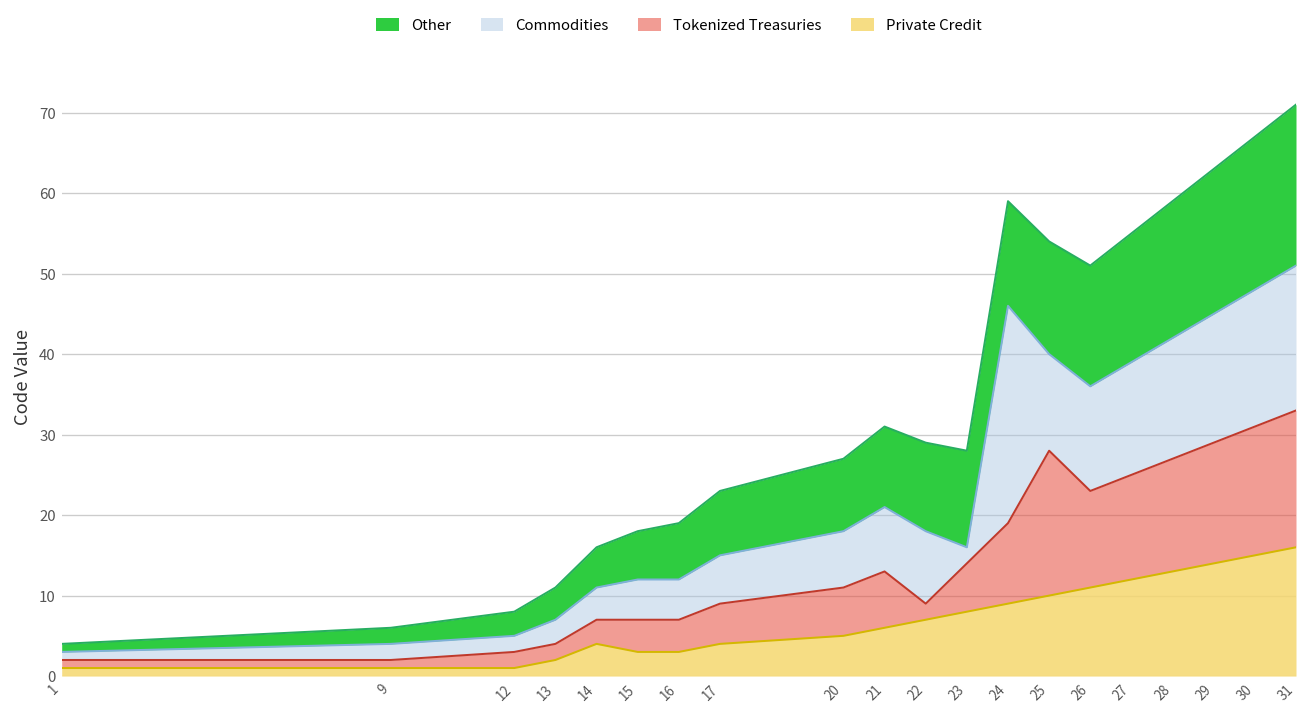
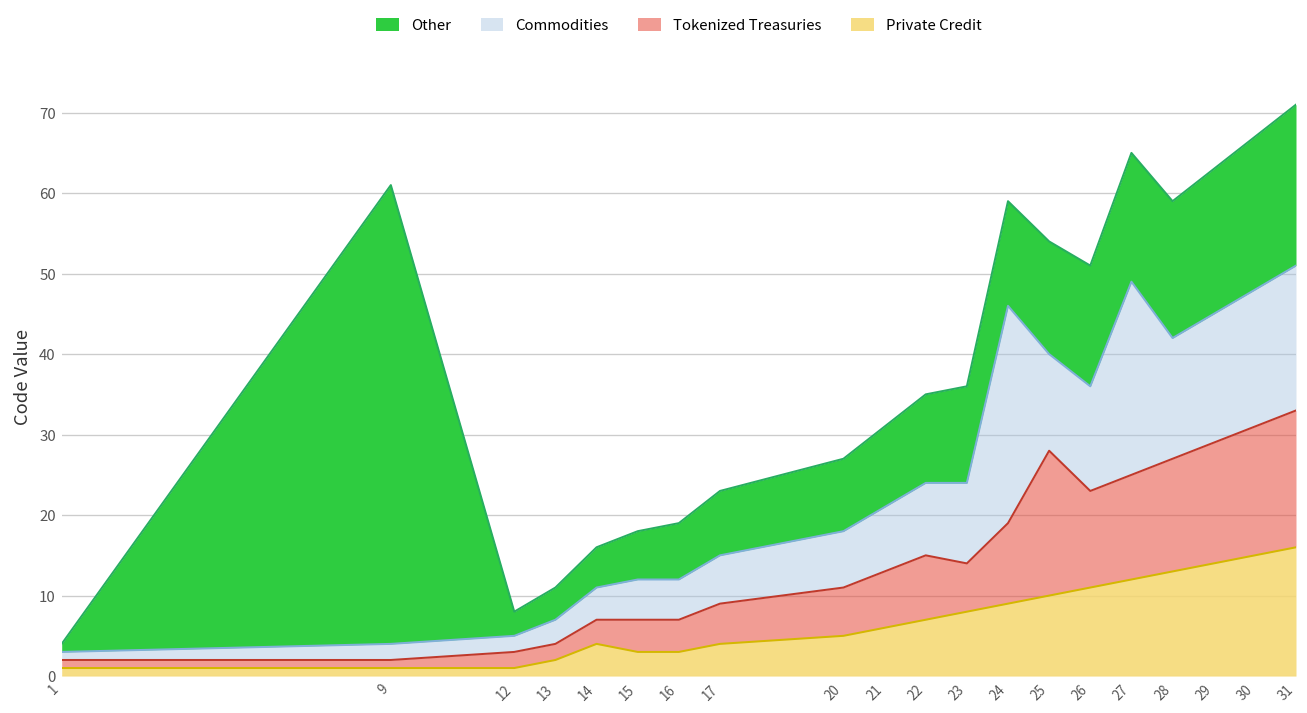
  {
    "Private Credit": {
      "1": 1,
      "9": 1,
      "12": 1,
      "13": 2,
      "14": 4,
      "15": 3,
      "16": 3,
      "17": 4,
      "20": 5,
      "21": 6,
      "22": 7,
      "23": 8,
      "24": 9,
      "25": 10,
      "26": 11,
      "27": 12,
      "28": 13,
      "29": 14,
      "30": 15,
      "31": 16
    },
    "Tokenized Treasuries": {
      "1": 1,
      "9": 1,
      "12": 2,
      "13": 2,
      "14": 3,
      "15": 4,
      "16": 4,
      "17": 5,
      "20": 6,
      "21": 7,
-     "22": 2,
+     "22": 8,
      "23": 6,
      "24": 10,
      "25": 18,
      "26": 12,
      "27": 13,
      "28": 14,
      "29": 15,
      "30": 16,
      "31": 17
    },
    "Commodities": {
      "1": 3,
      "9": 4,
      "12": 5,
      "13": 7,
      "14": 11,
      "15": 12,
      "16": 12,
      "17": 15,
      "20": 18,
      "21": 21,
-     "23": 2,
+     "23": 10,
      "24": 46,
      "25": 40,
      "26": 36,
-     "27": 14,
+     "27": 24,
      "28": 42,
      "29": 45,
      "30": 48,
      "31": 51
    },
    "Other": {
      "1": 1,
-     "9": 2,
+     "9": 57,
      "12": 3,
      "13": 4,
      "14": 5,
      "15": 6,
      "16": 7,
      "17": 8,
      "20": 9,
      "21": 10,
      "22": 11,
      "23": 12,
      "24": 13,
      "25": 14,
      "26": 15,
      "27": 16,
      "28": 17,
      "29": 18,
      "30": 19,
      "31": 20
    }
  }
